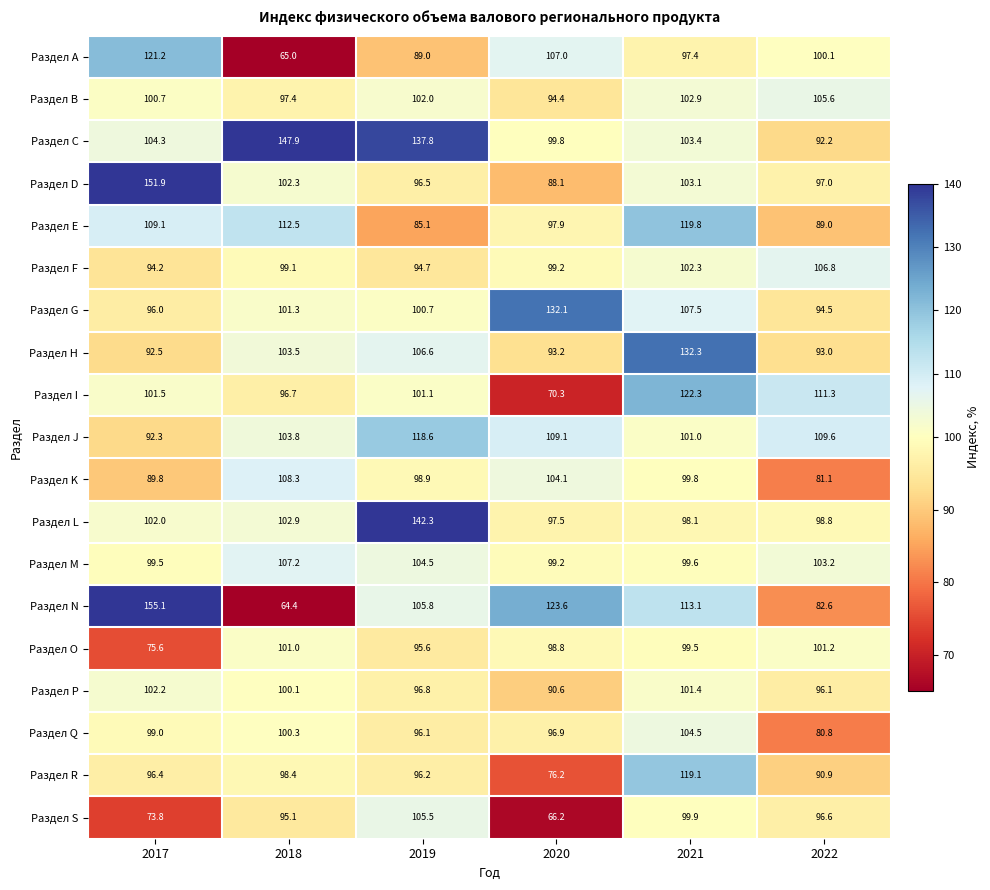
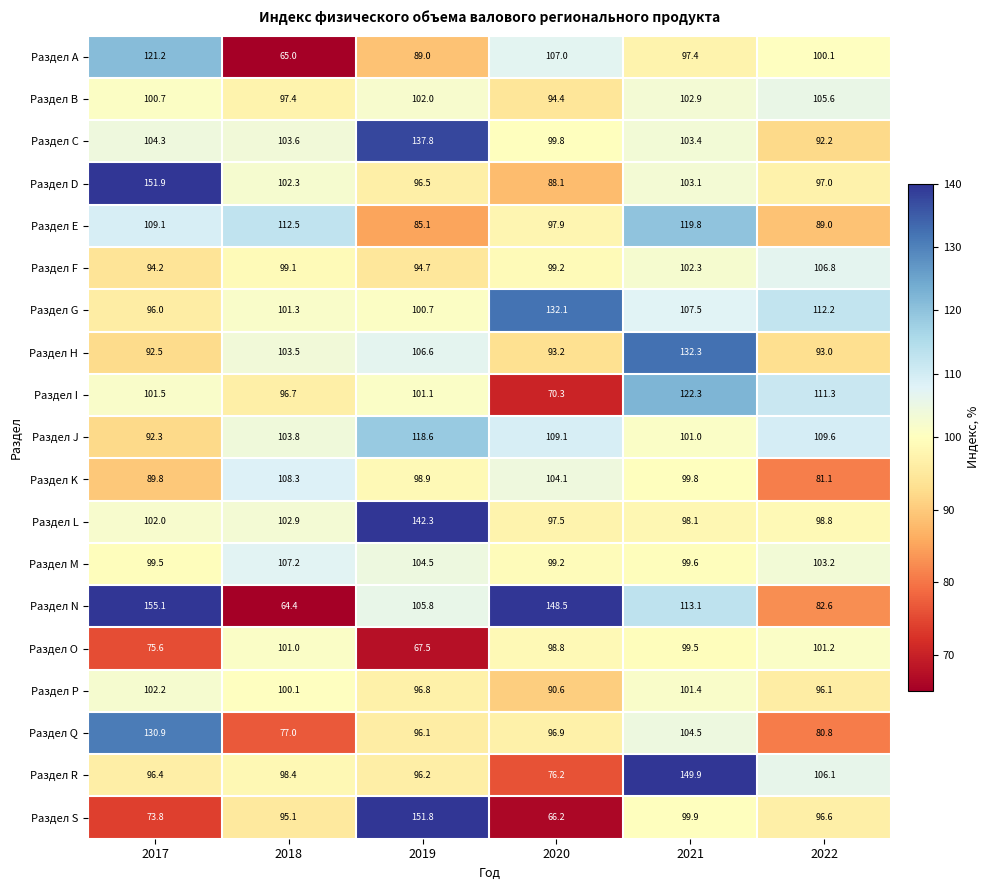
  {
    "Раздел A": {
      "2017": 121.2,
      "2018": 65.0,
      "2019": 89.0,
      "2020": 107.0,
      "2021": 97.4,
      "2022": 100.1
    },
    "Раздел B": {
      "2017": 100.7,
      "2018": 97.4,
      "2019": 102.0,
      "2020": 94.4,
      "2021": 102.9,
      "2022": 105.6
    },
    "Раздел C": {
      "2017": 104.3,
-     "2018": 147.9,
+     "2018": 103.6,
      "2019": 137.8,
      "2020": 99.8,
      "2021": 103.4,
      "2022": 92.2
    },
    "Раздел D": {
      "2017": 151.9,
      "2018": 102.3,
      "2019": 96.5,
      "2020": 88.1,
      "2021": 103.1,
      "2022": 97.0
    },
    "Раздел E": {
      "2017": 109.1,
      "2018": 112.5,
      "2019": 85.1,
      "2020": 97.9,
      "2021": 119.8,
      "2022": 89.0
    },
    "Раздел F": {
      "2017": 94.2,
      "2018": 99.1,
      "2019": 94.7,
      "2020": 99.2,
      "2021": 102.3,
      "2022": 106.8
    },
    "Раздел G": {
      "2017": 96.0,
      "2018": 101.3,
      "2019": 100.7,
      "2020": 132.1,
      "2021": 107.5,
-     "2022": 94.5
+     "2022": 112.2
    },
    "Раздел H": {
      "2017": 92.5,
      "2018": 103.5,
      "2019": 106.6,
      "2020": 93.2,
      "2021": 132.3,
      "2022": 93.0
    },
    "Раздел I": {
      "2017": 101.5,
      "2018": 96.7,
      "2019": 101.1,
      "2020": 70.3,
      "2021": 122.3,
      "2022": 111.3
    },
    "Раздел J": {
      "2017": 92.3,
      "2018": 103.8,
      "2019": 118.6,
      "2020": 109.1,
      "2021": 101.0,
      "2022": 109.6
    },
    "Раздел K": {
      "2017": 89.8,
      "2018": 108.3,
      "2019": 98.9,
      "2020": 104.1,
      "2021": 99.8,
      "2022": 81.1
    },
    "Раздел L": {
      "2017": 102.0,
      "2018": 102.9,
      "2019": 142.3,
      "2020": 97.5,
      "2021": 98.1,
      "2022": 98.8
    },
    "Раздел M": {
      "2017": 99.5,
      "2018": 107.2,
      "2019": 104.5,
      "2020": 99.2,
      "2021": 99.6,
      "2022": 103.2
    },
    "Раздел N": {
      "2017": 155.1,
      "2018": 64.4,
      "2019": 105.8,
-     "2020": 123.6,
+     "2020": 148.5,
      "2021": 113.1,
      "2022": 82.6
    },
    "Раздел O": {
      "2017": 75.6,
      "2018": 101.0,
-     "2019": 95.6,
+     "2019": 67.5,
      "2020": 98.8,
      "2021": 99.5,
      "2022": 101.2
    },
    "Раздел P": {
      "2017": 102.2,
      "2018": 100.1,
      "2019": 96.8,
      "2020": 90.6,
      "2021": 101.4,
      "2022": 96.1
    },
    "Раздел Q": {
-     "2017": 99.0,
-     "2018": 100.3,
+     "2017": 130.9,
+     "2018": 77.0,
      "2019": 96.1,
      "2020": 96.9,
      "2021": 104.5,
      "2022": 80.8
    },
    "Раздел R": {
      "2017": 96.4,
      "2018": 98.4,
      "2019": 96.2,
      "2020": 76.2,
-     "2021": 119.1,
-     "2022": 90.9
+     "2021": 149.9,
+     "2022": 106.1
    },
    "Раздел S": {
      "2017": 73.8,
      "2018": 95.1,
-     "2019": 105.5,
+     "2019": 151.8,
      "2020": 66.2,
      "2021": 99.9,
      "2022": 96.6
    }
  }
